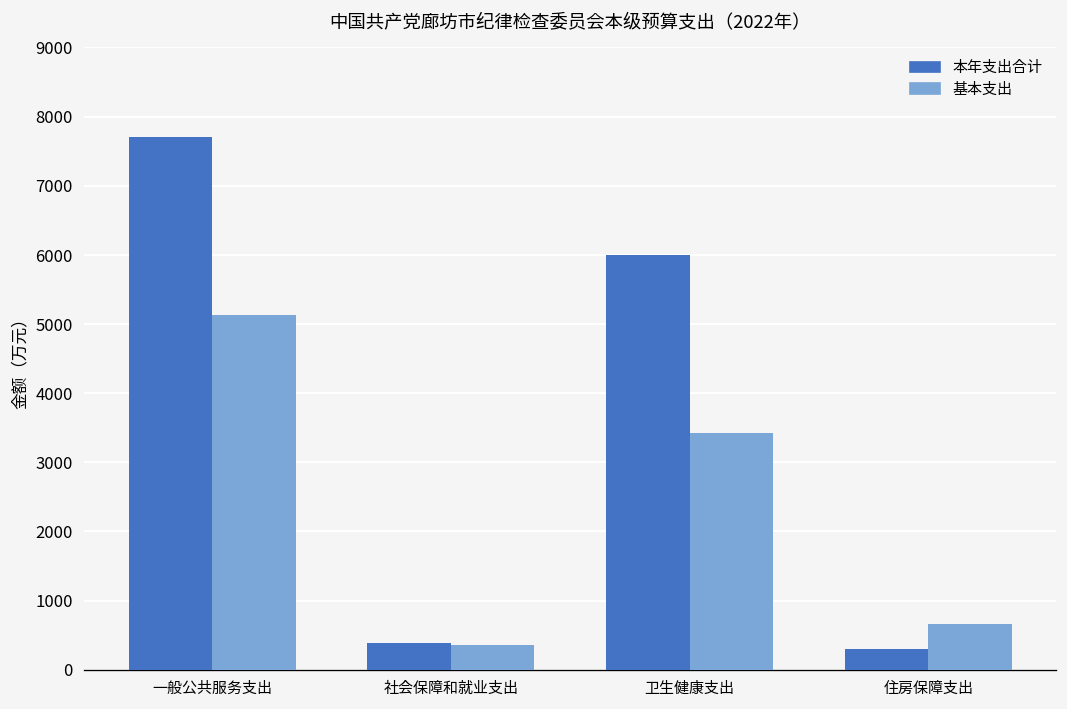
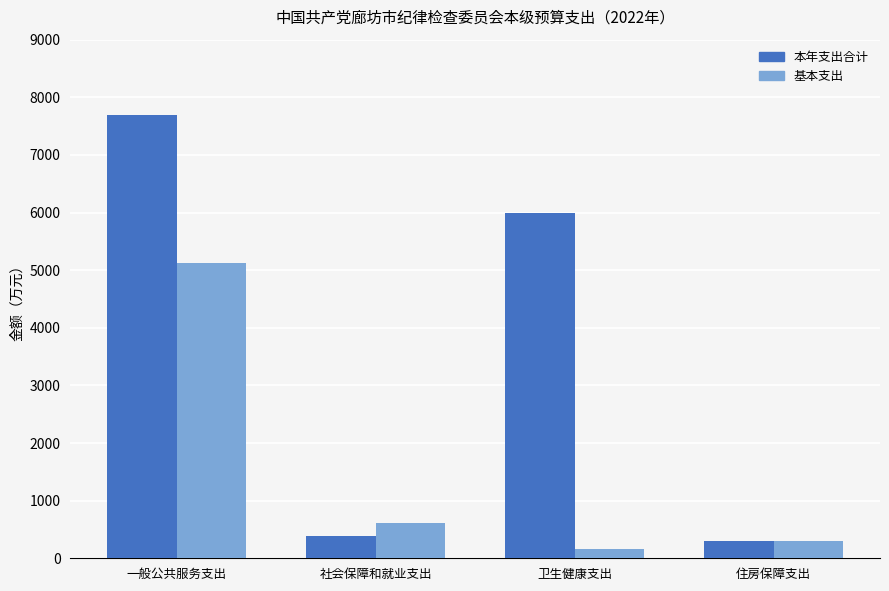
  {
    "本年支出合计": {
      "一般公共服务支出": 7700,
      "社会保障和就业支出": 400,
      "卫生健康支出": 6000,
      "住房保障支出": 300
    },
    "基本支出": {
      "一般公共服务支出": 5100,
-     "社会保障和就业支出": 400,
-     "卫生健康支出": 3400,
-     "住房保障支出": 700
+     "社会保障和就业支出": 600,
+     "卫生健康支出": 200,
+     "住房保障支出": 300
    }
  }
